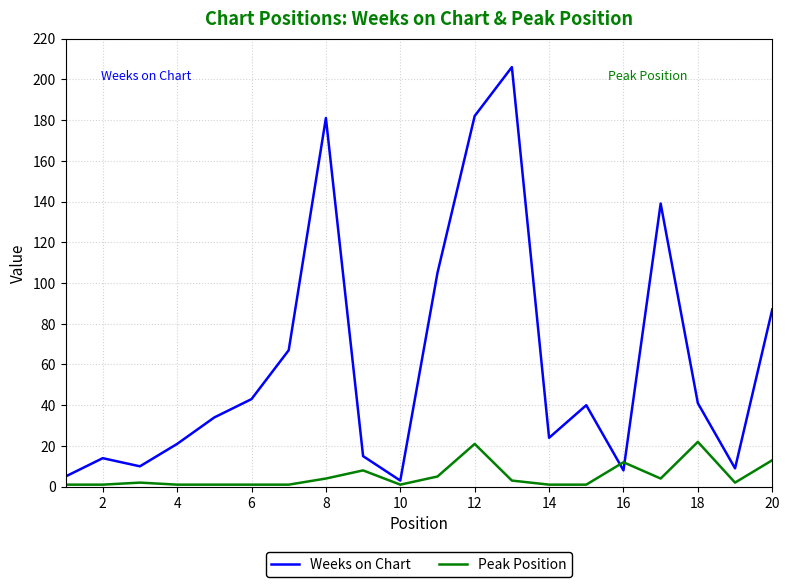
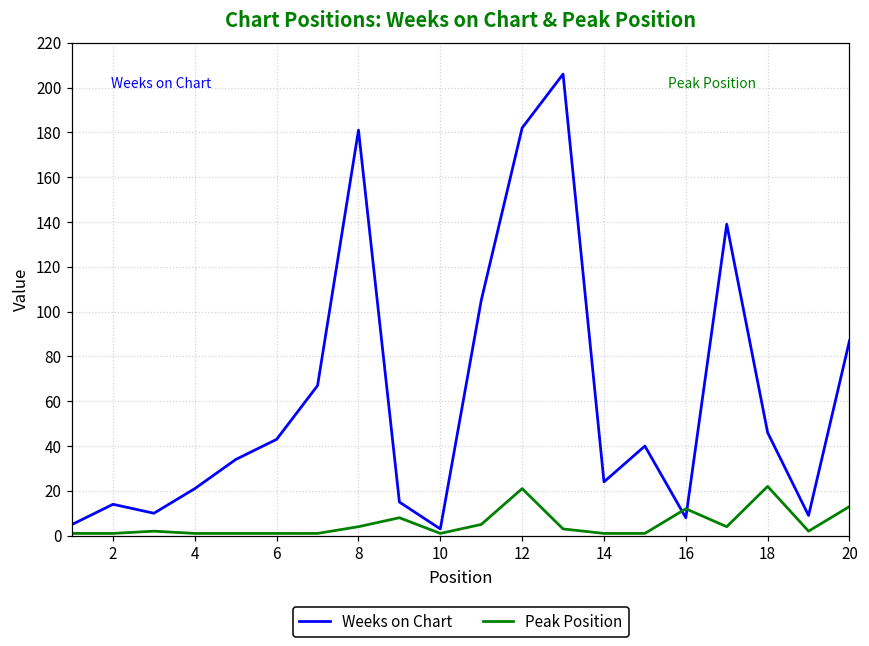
  {
    "Weeks on Chart": {
      "2": 14,
      "4": 21,
      "6": 43,
      "8": 181,
      "10": 3,
      "12": 182,
      "14": 24,
      "16": 8,
-     "18": 41,
+     "18": 46,
      "20": 87
    },
    "Peak Position": {
      "2": 1,
      "4": 1,
      "6": 1,
      "8": 4,
      "10": 1,
      "12": 21,
      "14": 1,
      "16": 12,
      "18": 22,
      "20": 13
    }
  }
